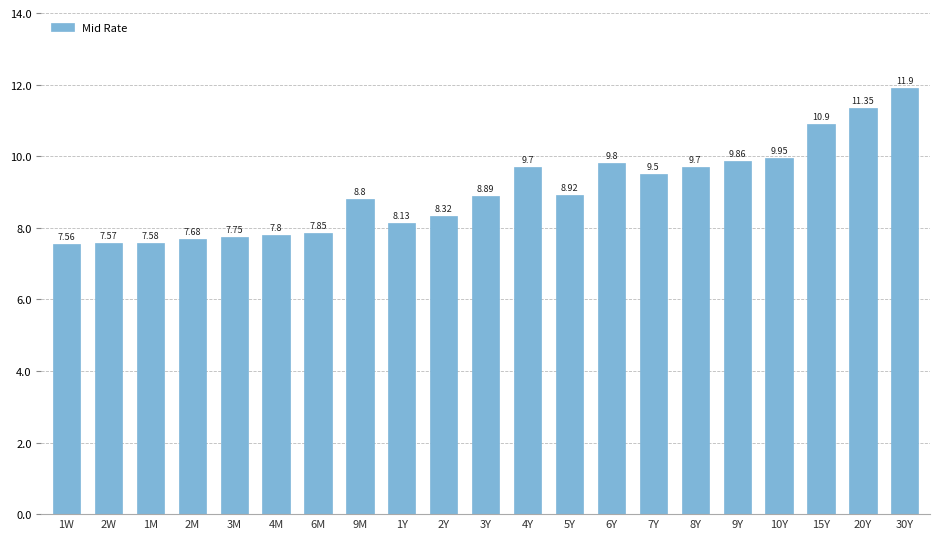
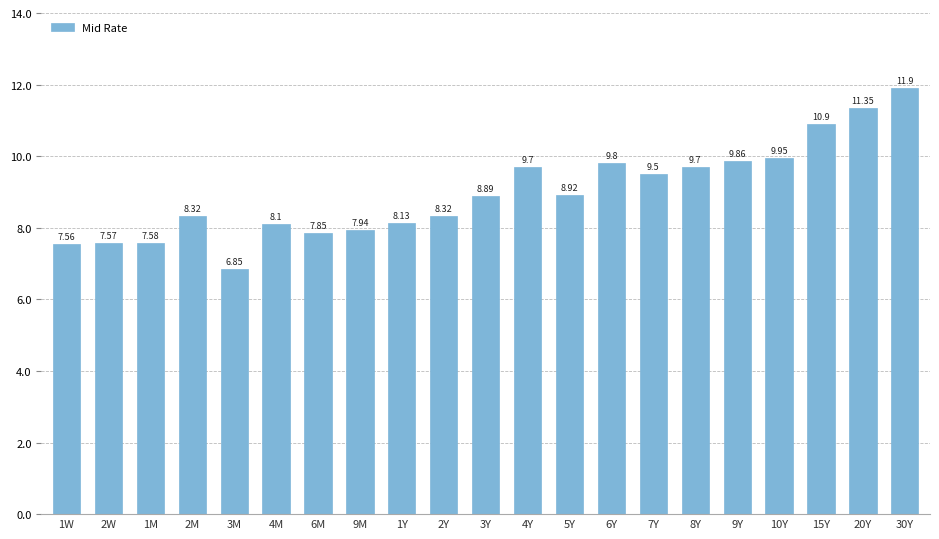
  {
    "1W": 7.56,
    "2W": 7.57,
    "1M": 7.58,
-   "2M": 7.68,
-   "3M": 7.75,
-   "4M": 7.8,
+   "2M": 8.32,
+   "3M": 6.85,
+   "4M": 8.1,
    "6M": 7.85,
-   "9M": 8.8,
+   "9M": 7.94,
    "1Y": 8.13,
    "2Y": 8.32,
    "3Y": 8.89,
    "4Y": 9.7,
    "5Y": 8.92,
    "6Y": 9.8,
    "7Y": 9.5,
    "8Y": 9.7,
    "9Y": 9.86,
    "10Y": 9.95,
    "15Y": 10.9,
    "20Y": 11.35,
    "30Y": 11.9
  }
